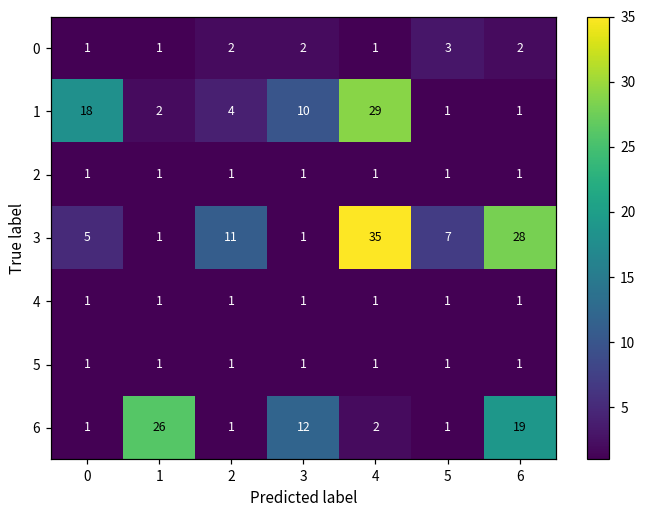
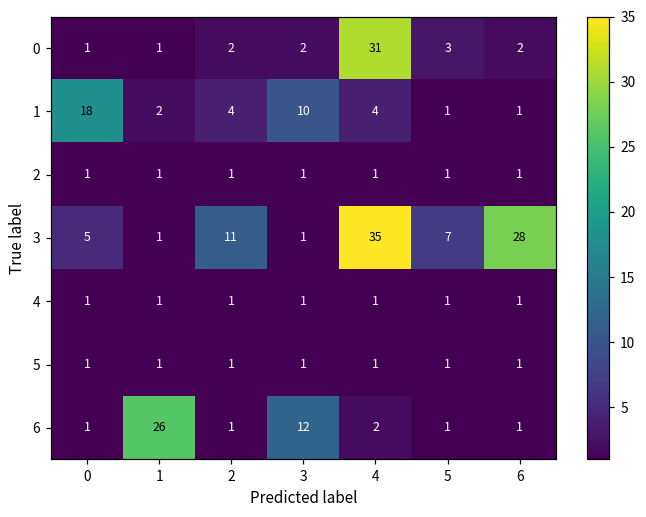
  {
    "0": {
      "0": 1,
      "1": 1,
      "2": 2,
      "3": 2,
-     "4": 1,
+     "4": 31,
      "5": 3,
      "6": 2
    },
    "1": {
      "0": 18,
      "1": 2,
      "2": 4,
      "3": 10,
-     "4": 29,
+     "4": 4,
      "5": 1,
      "6": 1
    },
    "2": {
      "0": 1,
      "1": 1,
      "2": 1,
      "3": 1,
      "4": 1,
      "5": 1,
      "6": 1
    },
    "3": {
      "0": 5,
      "1": 1,
      "2": 11,
      "3": 1,
      "4": 35,
      "5": 7,
      "6": 28
    },
    "4": {
      "0": 1,
      "1": 1,
      "2": 1,
      "3": 1,
      "4": 1,
      "5": 1,
      "6": 1
    },
    "5": {
      "0": 1,
      "1": 1,
      "2": 1,
      "3": 1,
      "4": 1,
      "5": 1,
      "6": 1
    },
    "6": {
      "0": 1,
      "1": 26,
      "2": 1,
      "3": 12,
      "4": 2,
      "5": 1,
-     "6": 19
+     "6": 1
    }
  }
